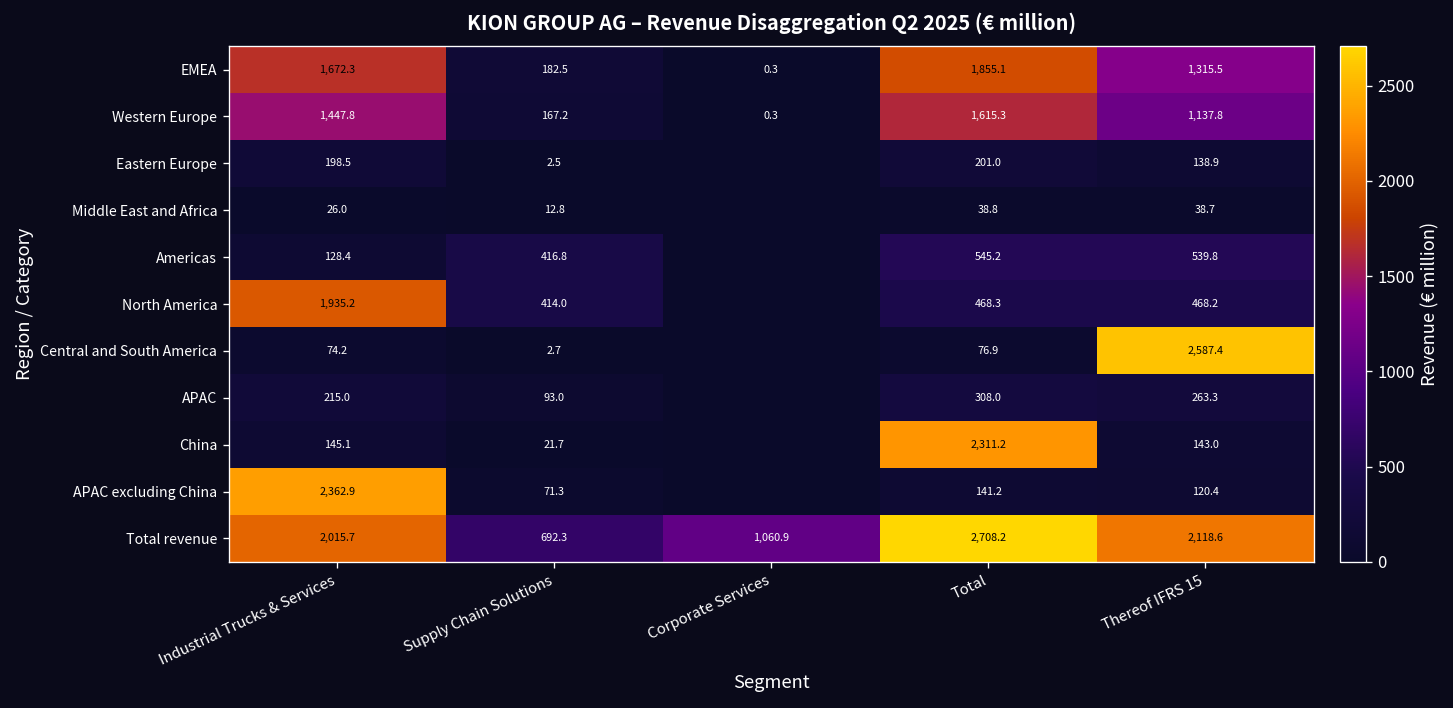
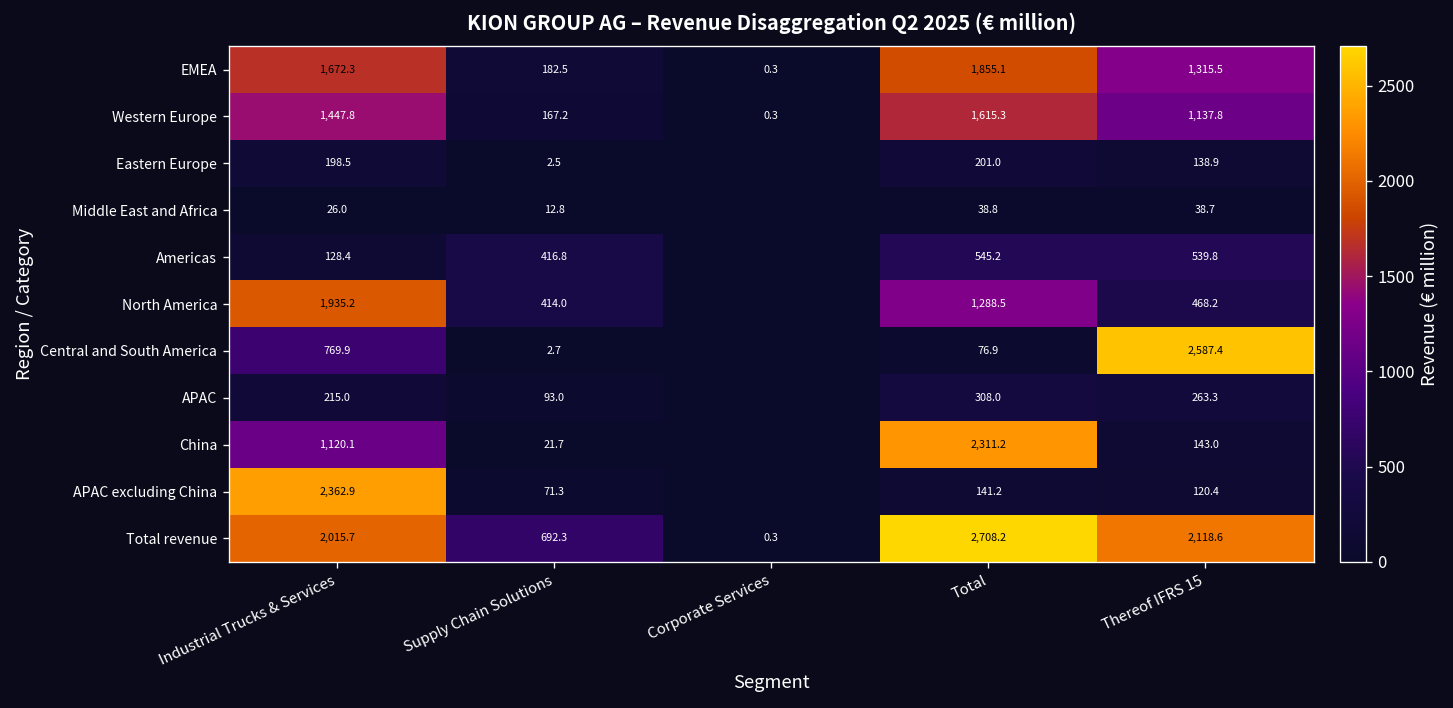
  {
    "EMEA": {
      "Industrial Trucks & Services": "1,672.3",
      "Supply Chain Solutions": "182.5",
      "Corporate Services": "0.3",
      "Total": "1,855.1",
      "Thereof IFRS 15": "1,315.5"
    },
    "Western Europe": {
      "Industrial Trucks & Services": "1,447.8",
      "Supply Chain Solutions": "167.2",
      "Corporate Services": "0.3",
      "Total": "1,615.3",
      "Thereof IFRS 15": "1,137.8"
    },
    "Eastern Europe": {
      "Industrial Trucks & Services": "198.5",
      "Supply Chain Solutions": "2.5",
      "Total": "201.0",
      "Thereof IFRS 15": "138.9"
    },
    "Middle East and Africa": {
      "Industrial Trucks & Services": "26.0",
      "Supply Chain Solutions": "12.8",
      "Total": "38.8",
      "Thereof IFRS 15": "38.7"
    },
    "Americas": {
      "Industrial Trucks & Services": "128.4",
      "Supply Chain Solutions": "416.8",
      "Total": "545.2",
      "Thereof IFRS 15": "539.8"
    },
    "North America": {
      "Industrial Trucks & Services": "1,935.2",
      "Supply Chain Solutions": "414.0",
-     "Total": "468.3",
+     "Total": "1,288.5",
      "Thereof IFRS 15": "468.2"
    },
    "Central and South America": {
-     "Industrial Trucks & Services": "74.2",
+     "Industrial Trucks & Services": "769.9",
      "Supply Chain Solutions": "2.7",
      "Total": "76.9",
      "Thereof IFRS 15": "2,587.4"
    },
    "APAC": {
      "Industrial Trucks & Services": "215.0",
      "Supply Chain Solutions": "93.0",
      "Total": "308.0",
      "Thereof IFRS 15": "263.3"
    },
    "China": {
-     "Industrial Trucks & Services": "145.1",
+     "Industrial Trucks & Services": "1,120.1",
      "Supply Chain Solutions": "21.7",
      "Total": "2,311.2",
      "Thereof IFRS 15": "143.0"
    },
    "APAC excluding China": {
      "Industrial Trucks & Services": "2,362.9",
      "Supply Chain Solutions": "71.3",
      "Total": "141.2",
      "Thereof IFRS 15": "120.4"
    },
    "Total revenue": {
      "Industrial Trucks & Services": "2,015.7",
      "Supply Chain Solutions": "692.3",
-     "Corporate Services": "1,060.9",
+     "Corporate Services": "0.3",
      "Total": "2,708.2",
      "Thereof IFRS 15": "2,118.6"
    }
  }
